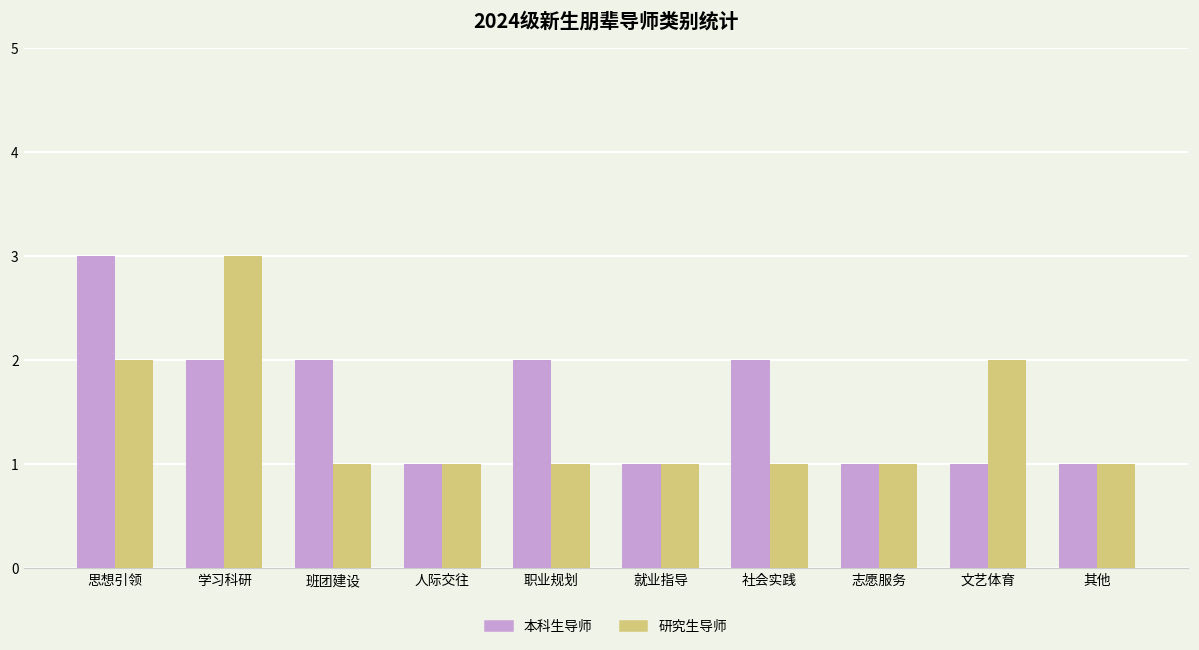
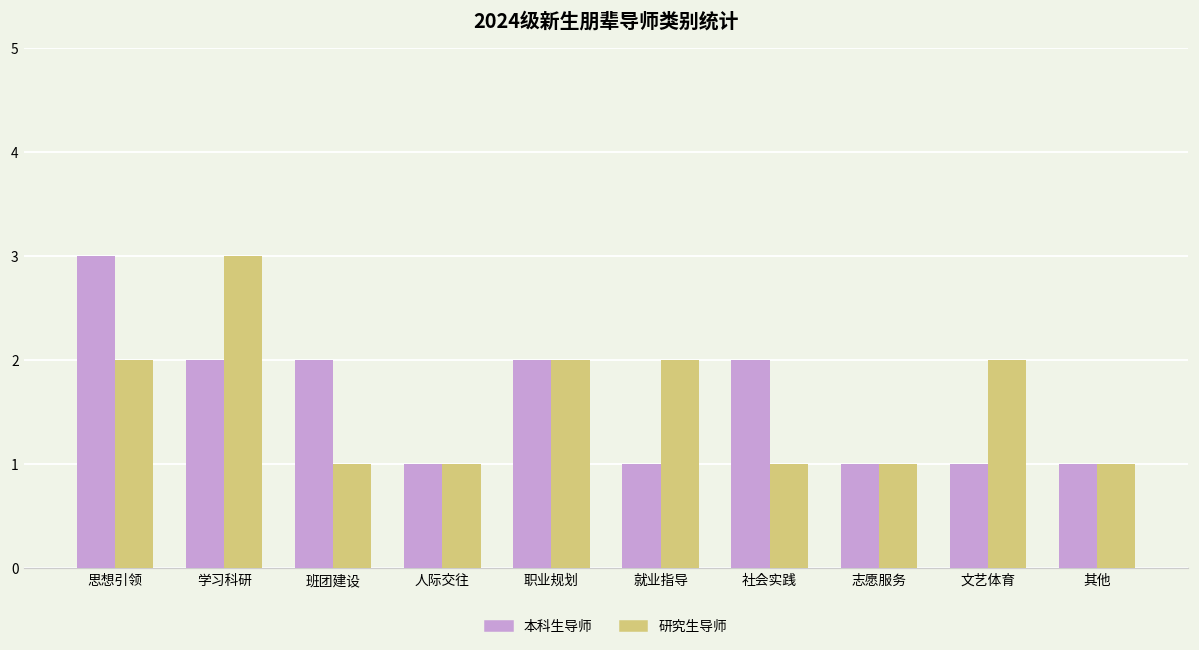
  {
    "本科生导师": {
      "思想引领": 3,
      "学习科研": 2,
      "班团建设": 2,
      "人际交往": 1,
      "职业规划": 2,
      "就业指导": 1,
      "社会实践": 2,
      "志愿服务": 1,
      "文艺体育": 1,
      "其他": 1
    },
    "研究生导师": {
      "思想引领": 2,
      "学习科研": 3,
      "班团建设": 1,
      "人际交往": 1,
-     "职业规划": 1,
-     "就业指导": 1,
+     "职业规划": 2,
+     "就业指导": 2,
      "社会实践": 1,
      "志愿服务": 1,
      "文艺体育": 2,
      "其他": 1
    }
  }
